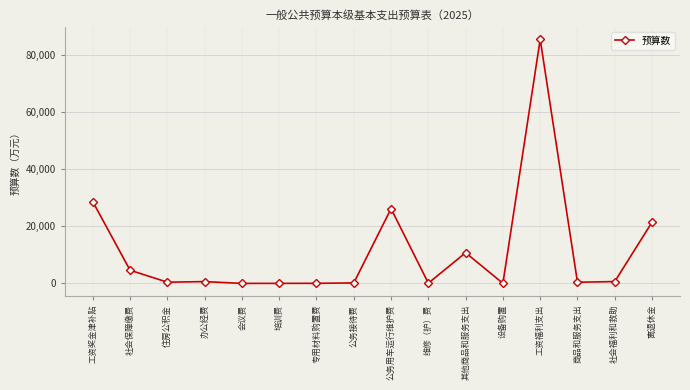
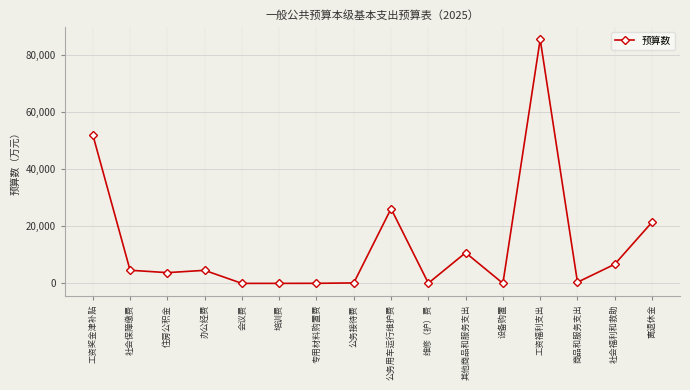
  {
-   "工资奖金津补贴": "29,000",
+   "工资奖金津补贴": "52,000",
    "社会保障缴费": "5,000",
-   "住房公积金": "0",
-   "办公经费": "1,000",
+   "住房公积金": "4,000",
+   "办公经费": "5,000",
    "会议费": "0",
    "培训费": "0",
    "专用材料购置费": "0",
    "公务接待费": "0",
    "公务用车运行维护费": "26,000",
    "维修（护）费": "0",
    "其他商品和服务支出": "11,000",
    "设备购置": "0",
    "工资福利支出": "85,000",
    "商品和服务支出": "0",
-   "社会福利和救助": "1,000",
+   "社会福利和救助": "7,000",
    "离退休金": "21,000"
  }
